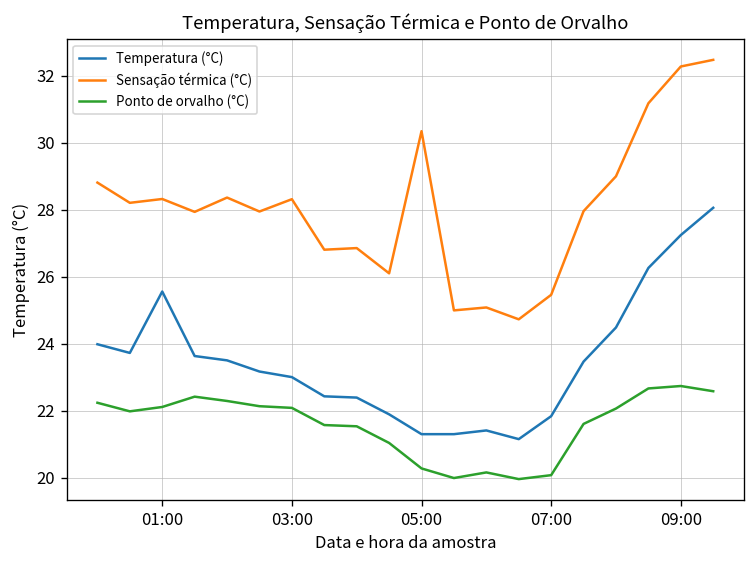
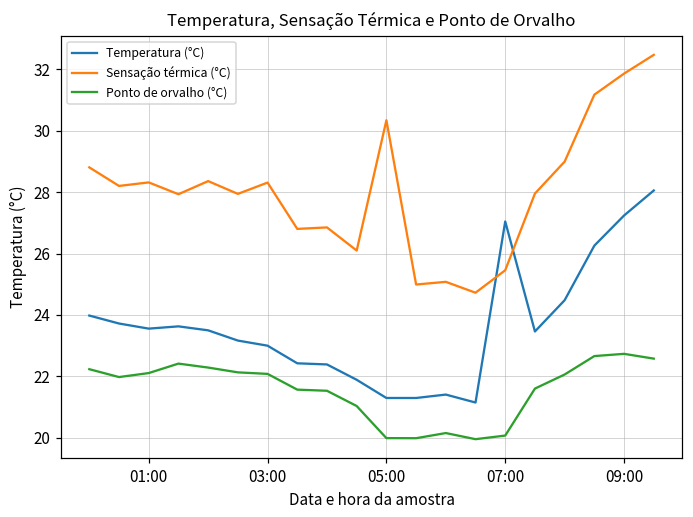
  {
    "Temperatura (°C)": {
-     "01:00": 25.6,
+     "01:00": 23.6,
      "03:00": 23.0,
      "05:00": 21.3,
-     "07:00": 21.8,
+     "07:00": 27.0,
      "09:00": 27.2
    },
    "Sensação térmica (°C)": {
      "01:00": 28.3,
      "03:00": 28.3,
      "05:00": 30.3,
      "07:00": 25.5,
-     "09:00": 32.3
+     "09:00": 31.9
    },
    "Ponto de orvalho (°C)": {
      "01:00": 22.1,
      "03:00": 22.1,
-     "05:00": 20.3,
+     "05:00": 20.0,
      "07:00": 20.1,
      "09:00": 22.7
    }
  }
